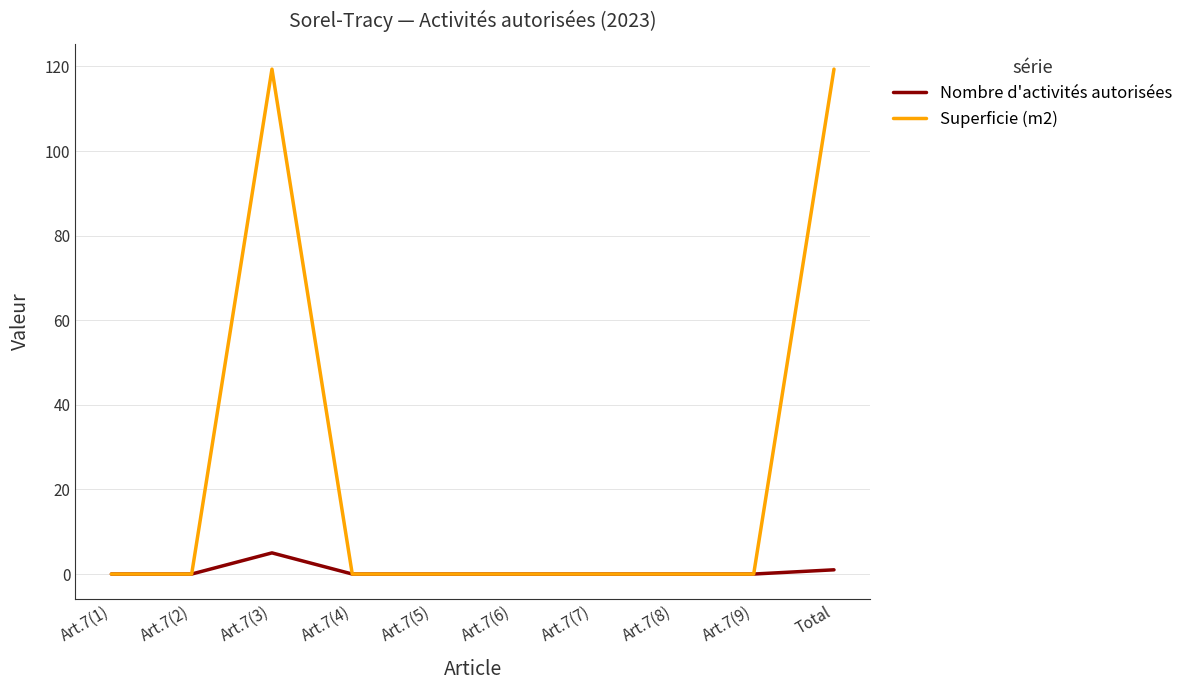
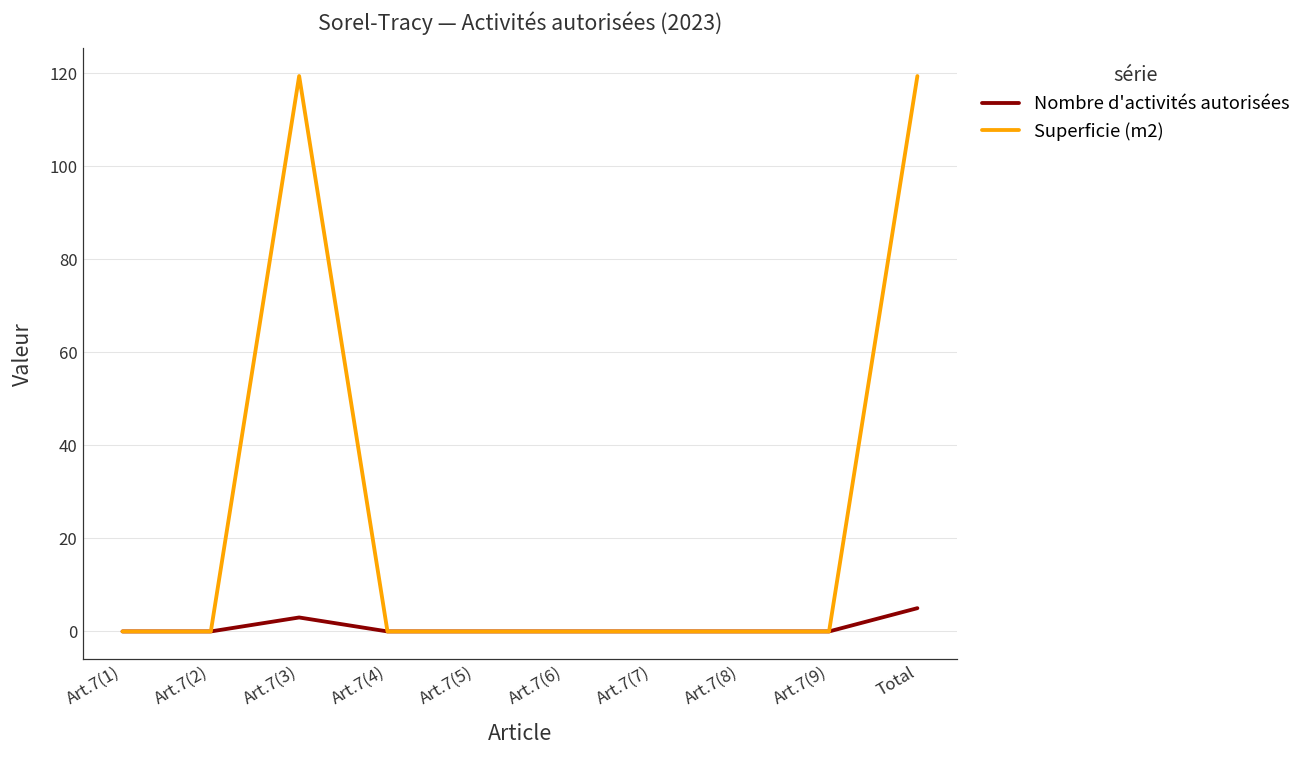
  {
    "Nombre d'activités autorisées": {
-     "Art.7(3)": 5,
-     "Total": 1
+     "Art.7(3)": 3,
+     "Total": 5
    },
    "Superficie (m2)": {
      "Art.7(3)": 119,
      "Total": 119
    }
  }
